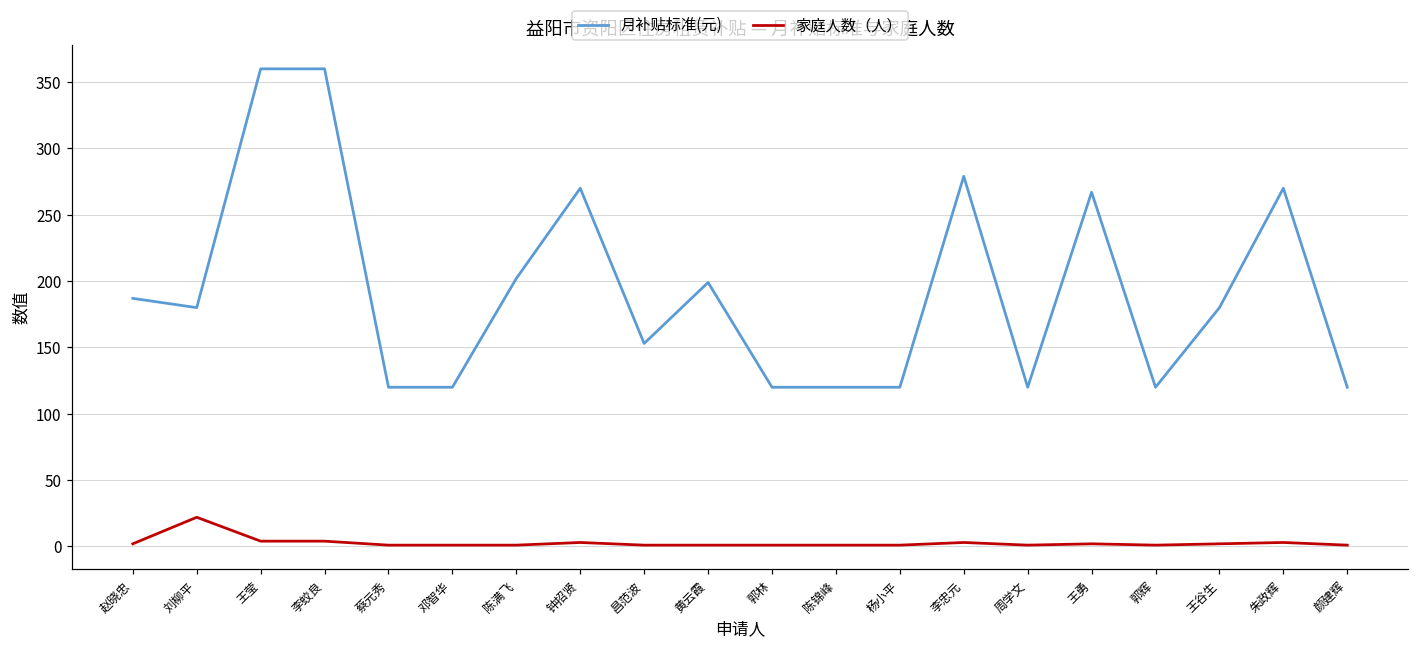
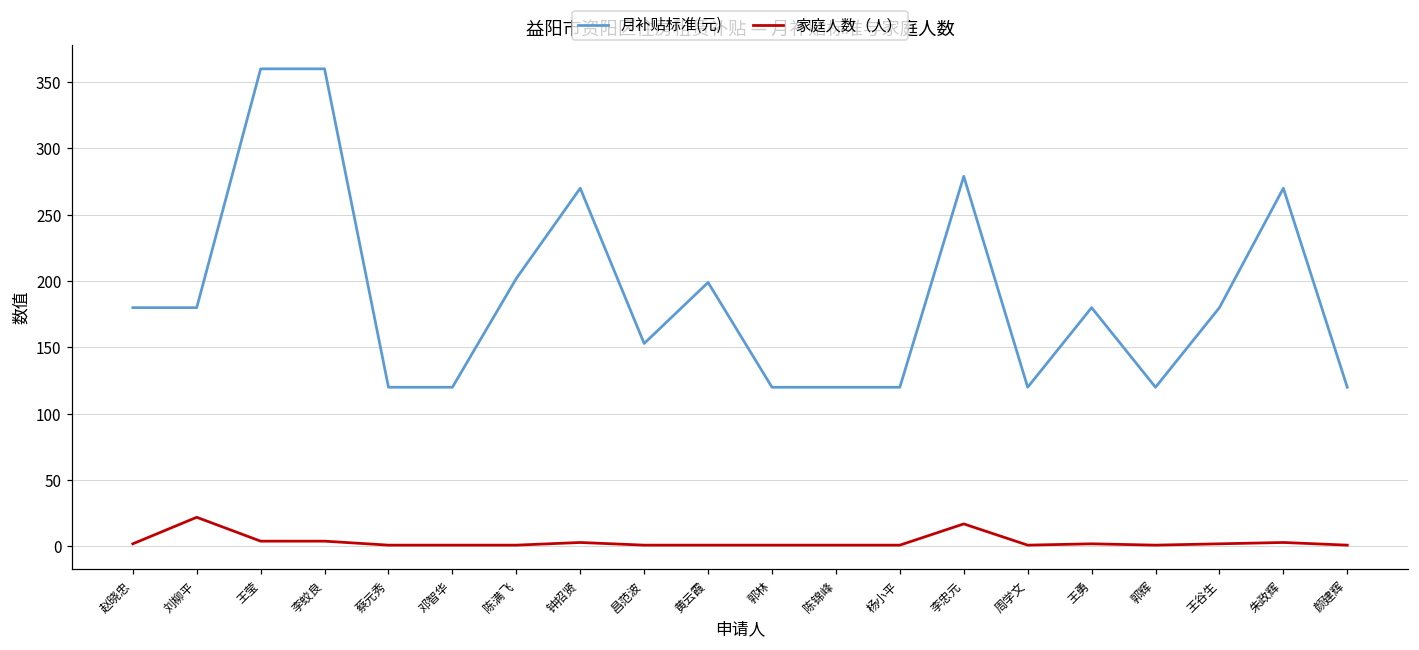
  {
    "月补贴标准(元)": {
-     "赵晓忠": 187,
+     "赵晓忠": 180,
      "刘柳平": 180,
      "王莹": 360,
      "李蛟良": 360,
      "蔡元秀": 120,
      "邓智华": 120,
      "陈满飞": 202,
      "钟招贤": 270,
      "昌范波": 153,
      "黄云霞": 199,
      "郭林": 120,
      "陈锦峰": 120,
      "杨小平": 120,
      "李忠元": 279,
      "周学文": 120,
-     "王勇": 267,
+     "王勇": 180,
      "郭辉": 120,
      "王谷生": 180,
      "朱政辉": 270,
      "颜建辉": 120
    },
    "家庭人数（人）": {
      "赵晓忠": 2,
      "刘柳平": 22,
      "王莹": 4,
      "李蛟良": 4,
      "蔡元秀": 1,
      "邓智华": 1,
      "陈满飞": 1,
      "钟招贤": 3,
      "昌范波": 1,
      "黄云霞": 1,
      "郭林": 1,
      "陈锦峰": 1,
      "杨小平": 1,
-     "李忠元": 3,
+     "李忠元": 17,
      "周学文": 1,
      "王勇": 2,
      "郭辉": 1,
      "王谷生": 2,
      "朱政辉": 3,
      "颜建辉": 1
    }
  }
